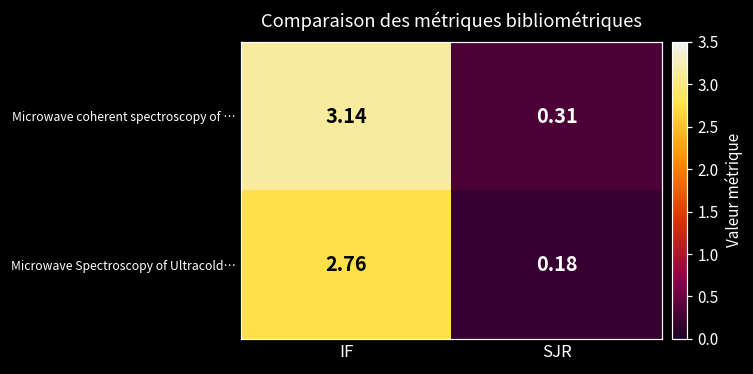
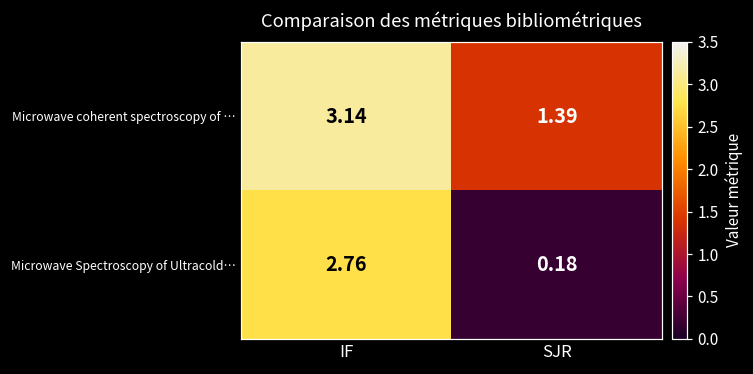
  {
    "Microwave coherent spectroscopy of …": {
      "IF": 3.14,
-     "SJR": 0.31
+     "SJR": 1.39
    },
    "Microwave Spectroscopy of Ultracold…": {
      "IF": 2.76,
      "SJR": 0.18
    }
  }
